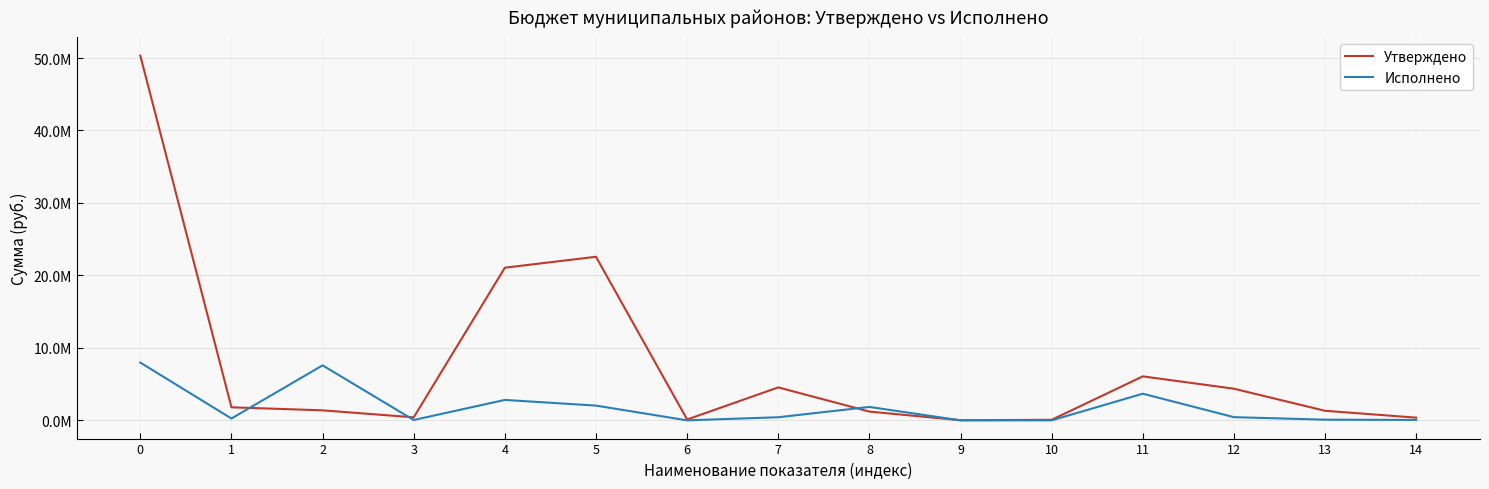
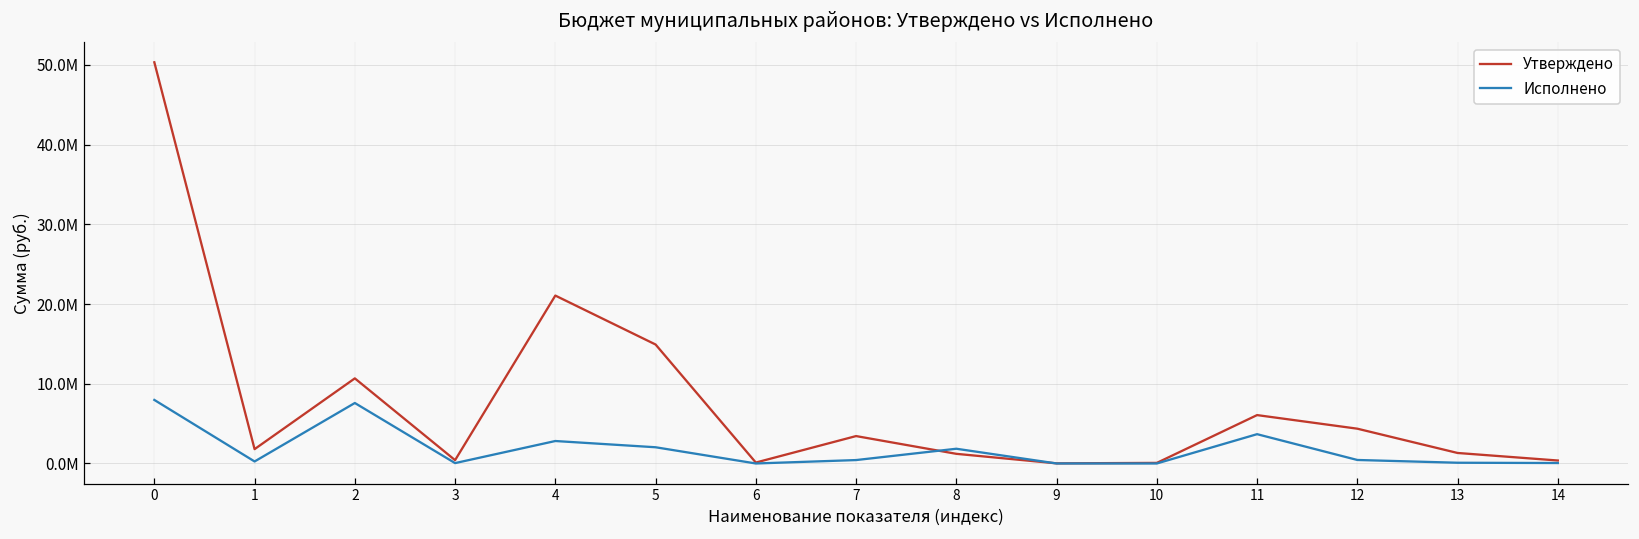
  {
    "Утверждено": {
      "0": 50000000,
      "1": 2000000,
-     "2": 1000000,
+     "2": 11000000,
      "3": 0,
      "4": 21000000,
-     "5": 23000000,
-     "7": 5000000,
+     "5": 15000000,
+     "7": 3000000,
      "8": 1000000,
      "11": 6000000,
      "12": 4000000,
      "13": 1000000
    },
    "Исполнено": {
      "0": 8000000,
      "1": 0,
      "2": 8000000,
      "3": 0,
      "4": 3000000,
      "5": 2000000,
      "7": 0,
      "8": 2000000,
      "11": 4000000,
      "12": 0,
      "13": 0
    }
  }
